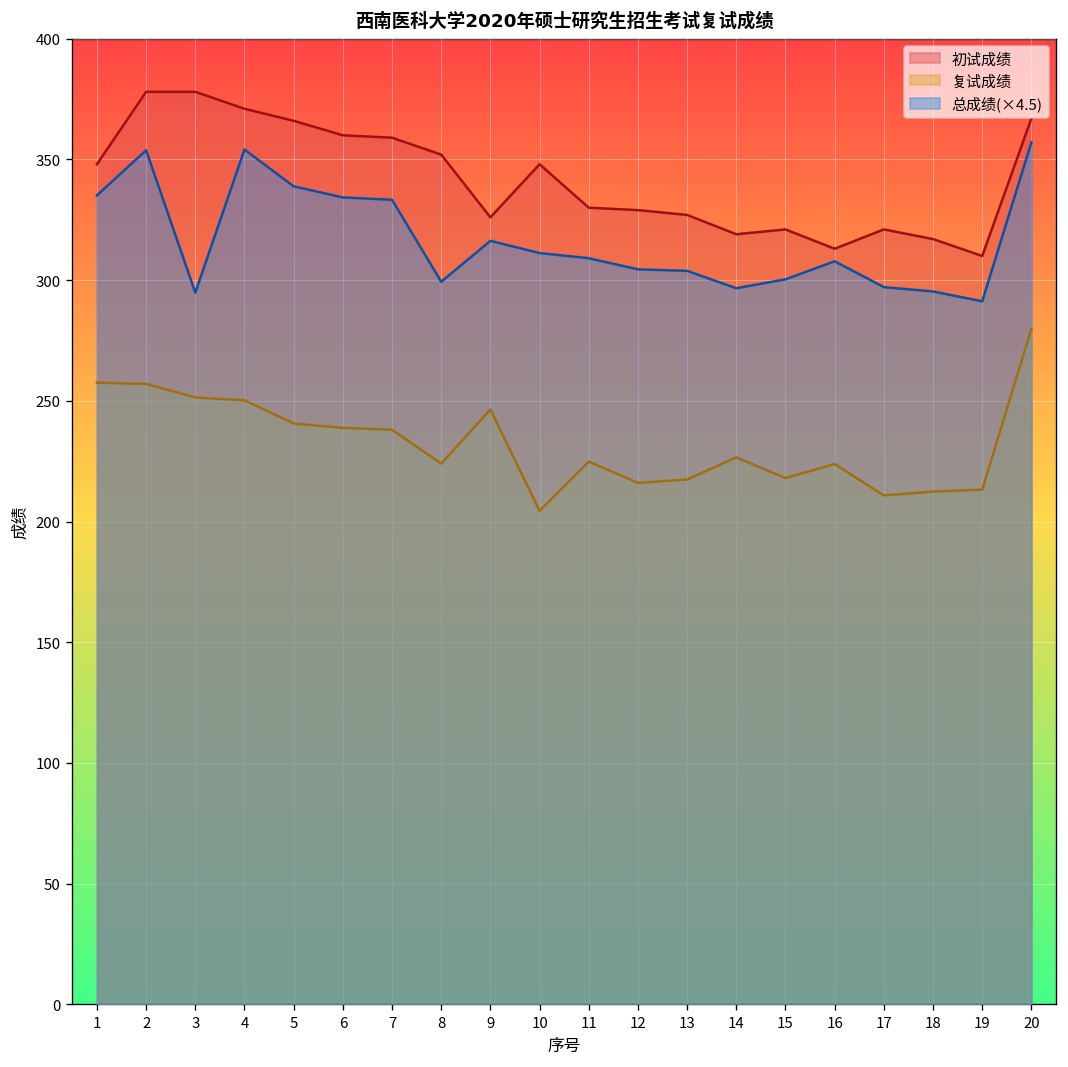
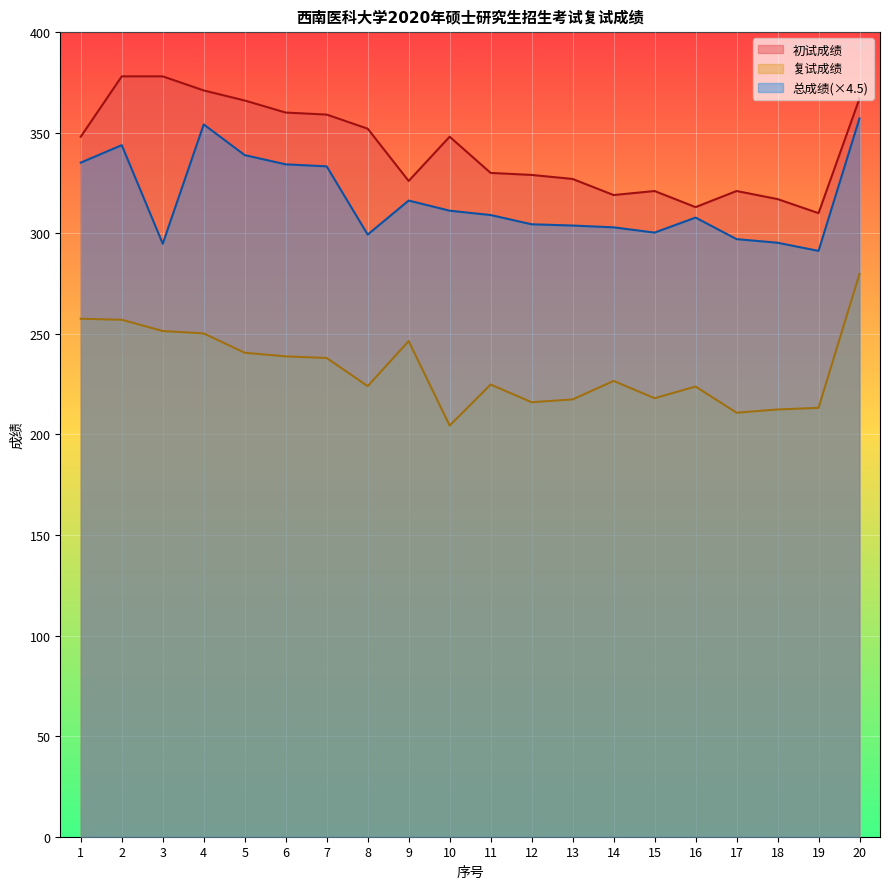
  {
    "总成绩(×4.5)": {
      "1": 335,
-     "2": 354,
+     "2": 344,
      "3": 295,
      "4": 354,
      "5": 339,
      "6": 334,
      "7": 333,
      "8": 299,
      "9": 316,
      "10": 311,
      "11": 309,
      "12": 304,
      "13": 304,
-     "14": 297,
+     "14": 303,
      "15": 300,
      "16": 308,
      "17": 297,
      "18": 295,
      "19": 291,
      "20": 357
    }
  }
